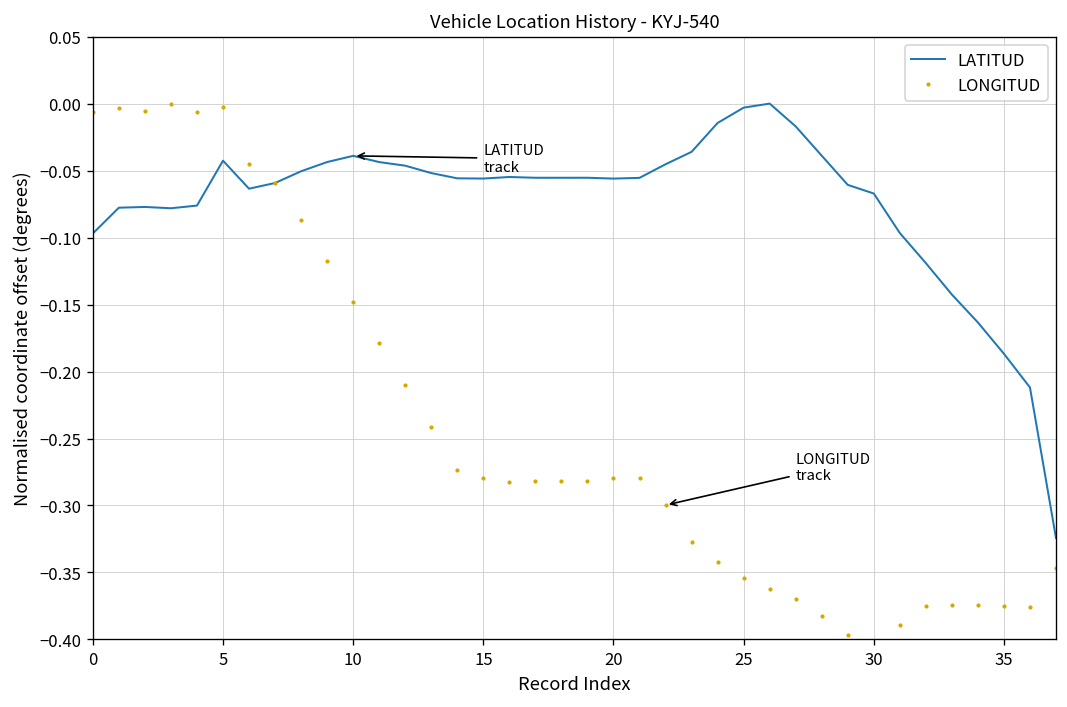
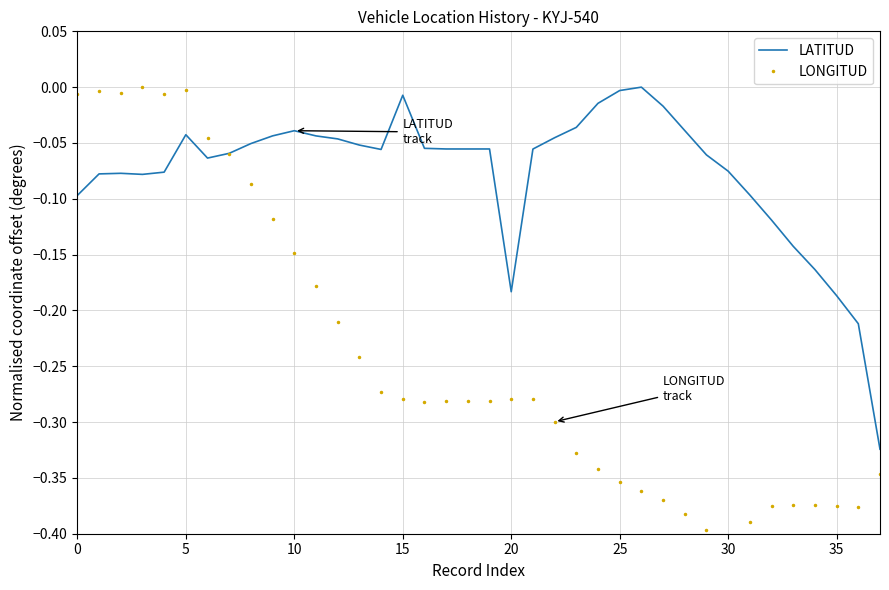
  {
    "LATITUD": {
      "0": -0.097,
      "5": -0.043,
      "10": -0.039,
-     "15": -0.056,
-     "20": -0.056,
+     "15": -0.007,
+     "20": -0.183,
      "25": -0.003,
-     "30": -0.067,
+     "30": -0.075,
      "35": -0.187
    },
    "LONGITUD": {
      "0": -0.006,
      "5": -0.003,
      "10": -0.148,
      "15": -0.279,
      "20": -0.279,
      "25": -0.354,
      "35": -0.375
    }
  }
